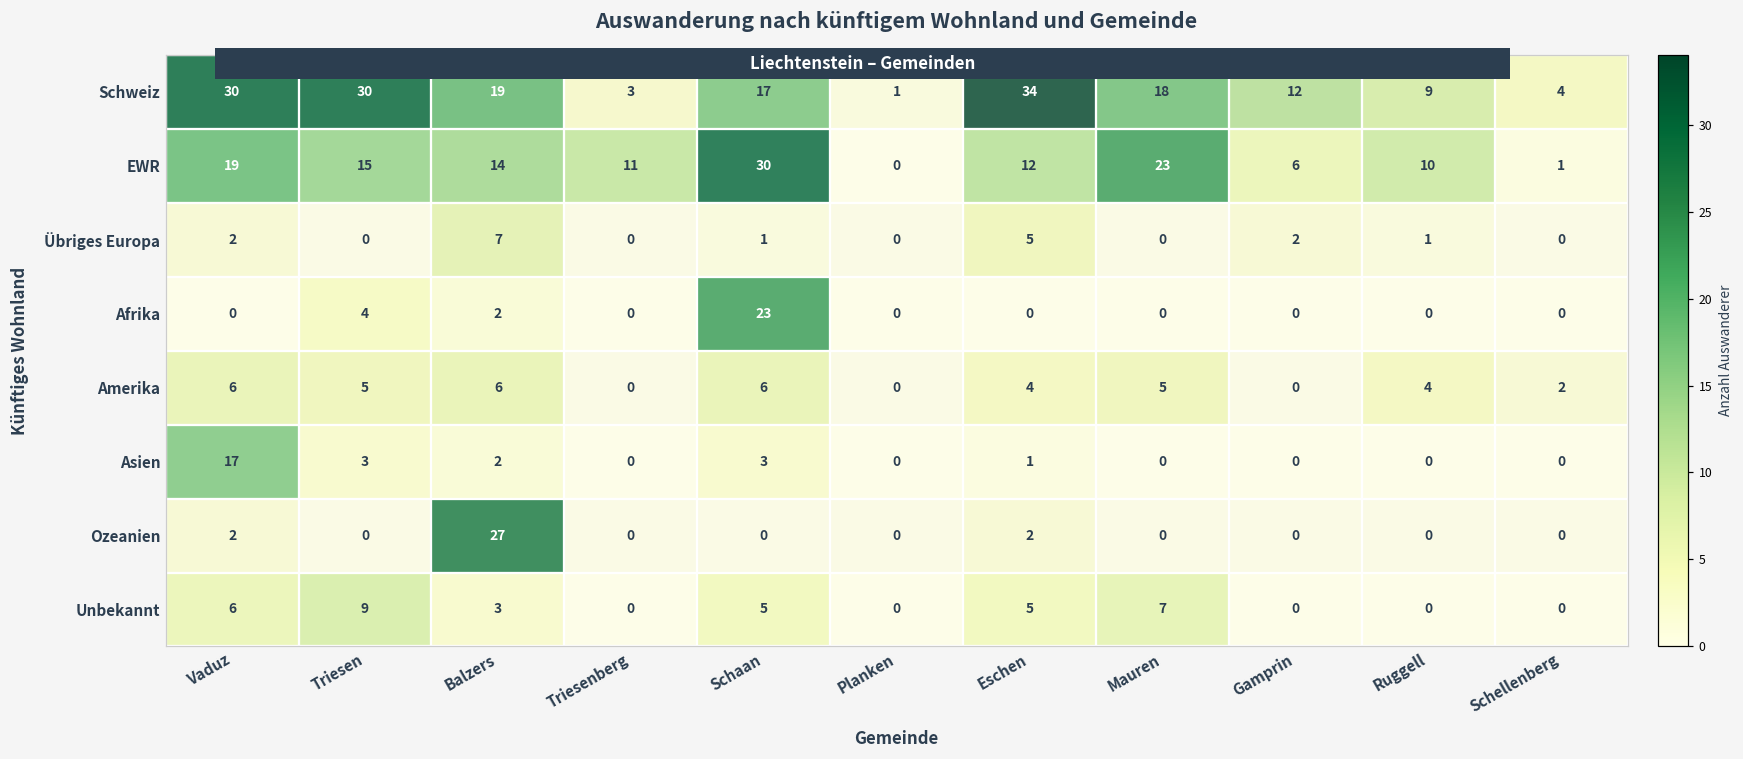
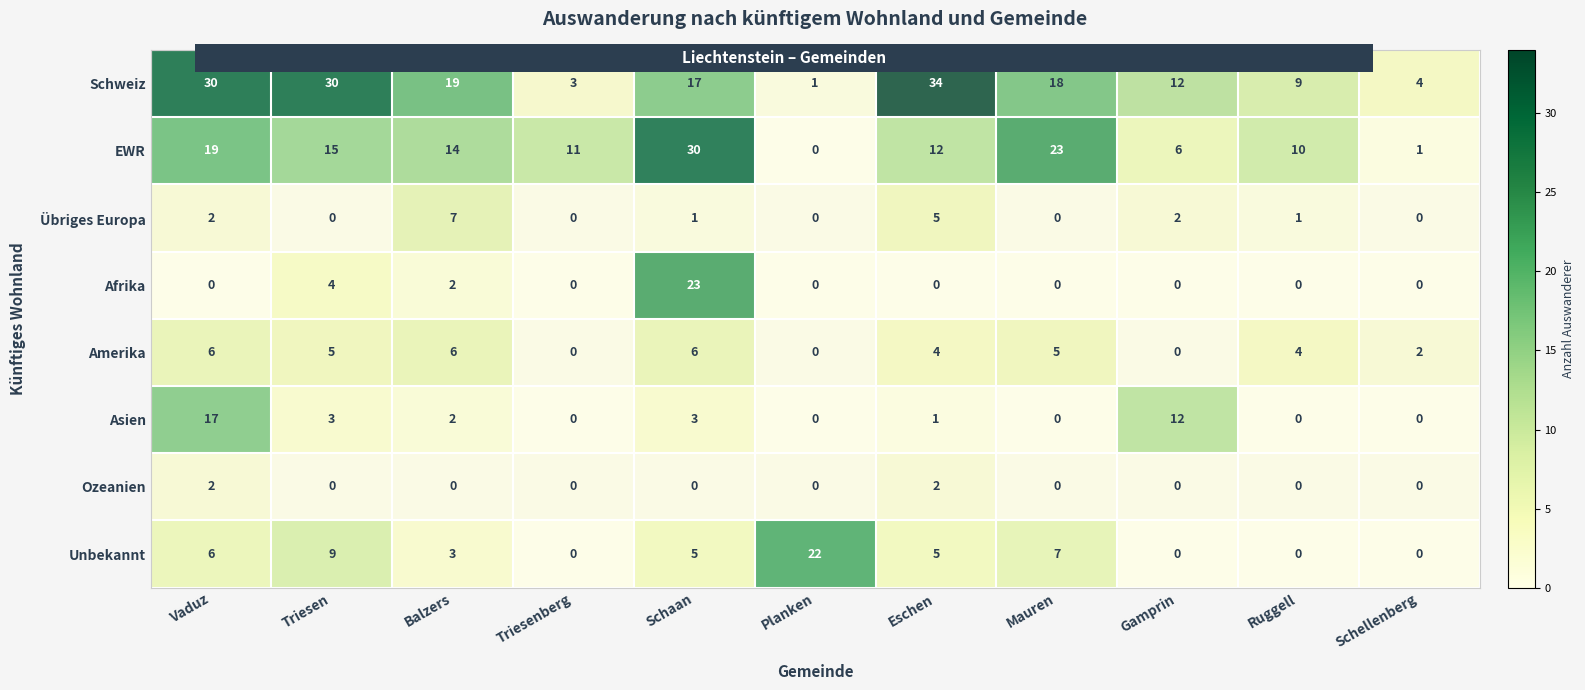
  {
    "Schweiz": {
      "Vaduz": 30,
      "Triesen": 30,
      "Balzers": 19,
      "Triesenberg": 3,
      "Schaan": 17,
      "Planken": 1,
      "Eschen": 34,
      "Mauren": 18,
      "Gamprin": 12,
      "Ruggell": 9,
      "Schellenberg": 4
    },
    "EWR": {
      "Vaduz": 19,
      "Triesen": 15,
      "Balzers": 14,
      "Triesenberg": 11,
      "Schaan": 30,
      "Planken": 0,
      "Eschen": 12,
      "Mauren": 23,
      "Gamprin": 6,
      "Ruggell": 10,
      "Schellenberg": 1
    },
    "Übriges Europa": {
      "Vaduz": 2,
      "Triesen": 0,
      "Balzers": 7,
      "Triesenberg": 0,
      "Schaan": 1,
      "Planken": 0,
      "Eschen": 5,
      "Mauren": 0,
      "Gamprin": 2,
      "Ruggell": 1,
      "Schellenberg": 0
    },
    "Afrika": {
      "Vaduz": 0,
      "Triesen": 4,
      "Balzers": 2,
      "Triesenberg": 0,
      "Schaan": 23,
      "Planken": 0,
      "Eschen": 0,
      "Mauren": 0,
      "Gamprin": 0,
      "Ruggell": 0,
      "Schellenberg": 0
    },
    "Amerika": {
      "Vaduz": 6,
      "Triesen": 5,
      "Balzers": 6,
      "Triesenberg": 0,
      "Schaan": 6,
      "Planken": 0,
      "Eschen": 4,
      "Mauren": 5,
      "Gamprin": 0,
      "Ruggell": 4,
      "Schellenberg": 2
    },
    "Asien": {
      "Vaduz": 17,
      "Triesen": 3,
      "Balzers": 2,
      "Triesenberg": 0,
      "Schaan": 3,
      "Planken": 0,
      "Eschen": 1,
      "Mauren": 0,
-     "Gamprin": 0,
+     "Gamprin": 12,
      "Ruggell": 0,
      "Schellenberg": 0
    },
    "Ozeanien": {
      "Vaduz": 2,
      "Triesen": 0,
-     "Balzers": 27,
+     "Balzers": 0,
      "Triesenberg": 0,
      "Schaan": 0,
      "Planken": 0,
      "Eschen": 2,
      "Mauren": 0,
      "Gamprin": 0,
      "Ruggell": 0,
      "Schellenberg": 0
    },
    "Unbekannt": {
      "Vaduz": 6,
      "Triesen": 9,
      "Balzers": 3,
      "Triesenberg": 0,
      "Schaan": 5,
-     "Planken": 0,
+     "Planken": 22,
      "Eschen": 5,
      "Mauren": 7,
      "Gamprin": 0,
      "Ruggell": 0,
      "Schellenberg": 0
    }
  }
